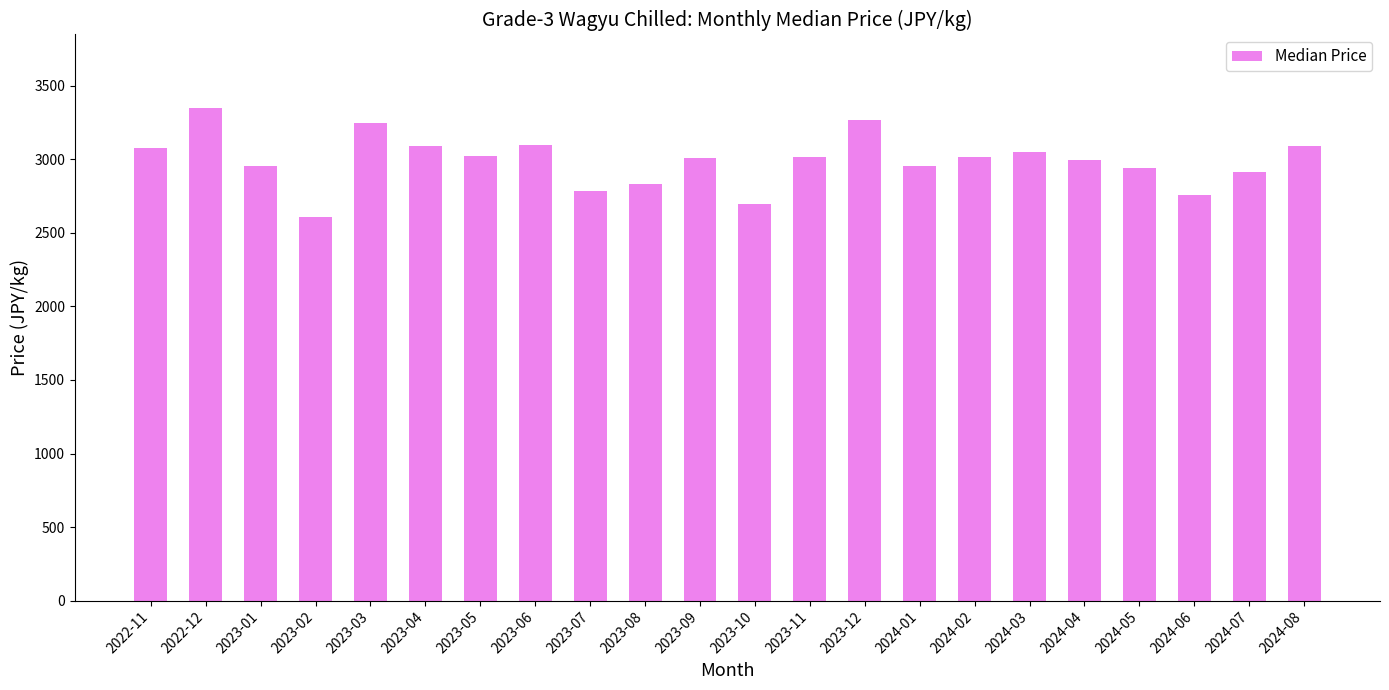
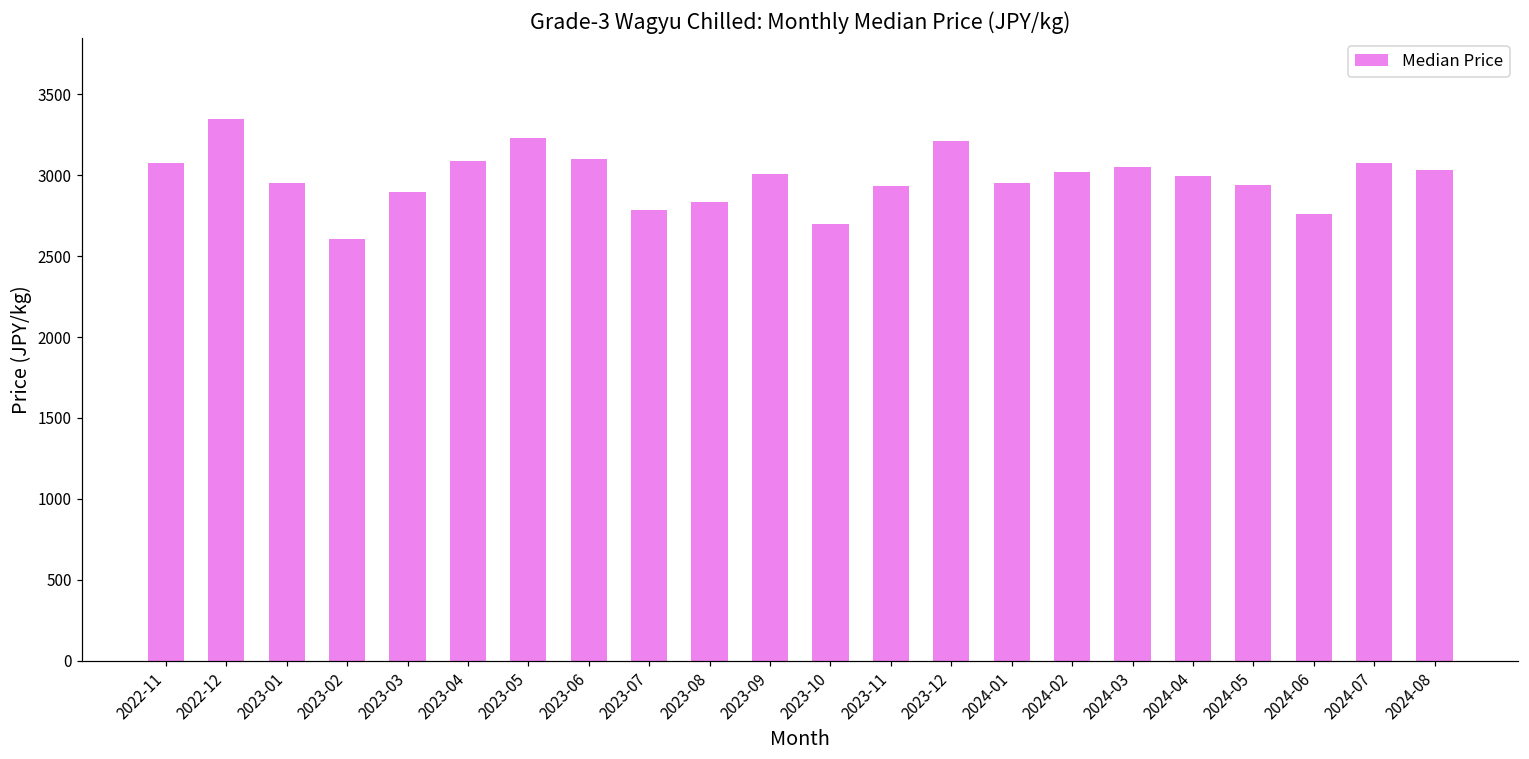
  {
    "2022-11": 3080,
    "2022-12": 3350,
    "2023-01": 2950,
    "2023-02": 2610,
-   "2023-03": 3250,
+   "2023-03": 2900,
    "2023-04": 3090,
-   "2023-05": 3020,
+   "2023-05": 3230,
    "2023-06": 3100,
    "2023-07": 2790,
    "2023-08": 2830,
    "2023-09": 3010,
    "2023-10": 2700,
-   "2023-11": 3010,
-   "2023-12": 3270,
+   "2023-11": 2930,
+   "2023-12": 3210,
    "2024-01": 2950,
    "2024-02": 3020,
    "2024-03": 3050,
    "2024-04": 2990,
    "2024-05": 2940,
    "2024-06": 2760,
-   "2024-07": 2920,
-   "2024-08": 3090
+   "2024-07": 3080,
+   "2024-08": 3030
  }
